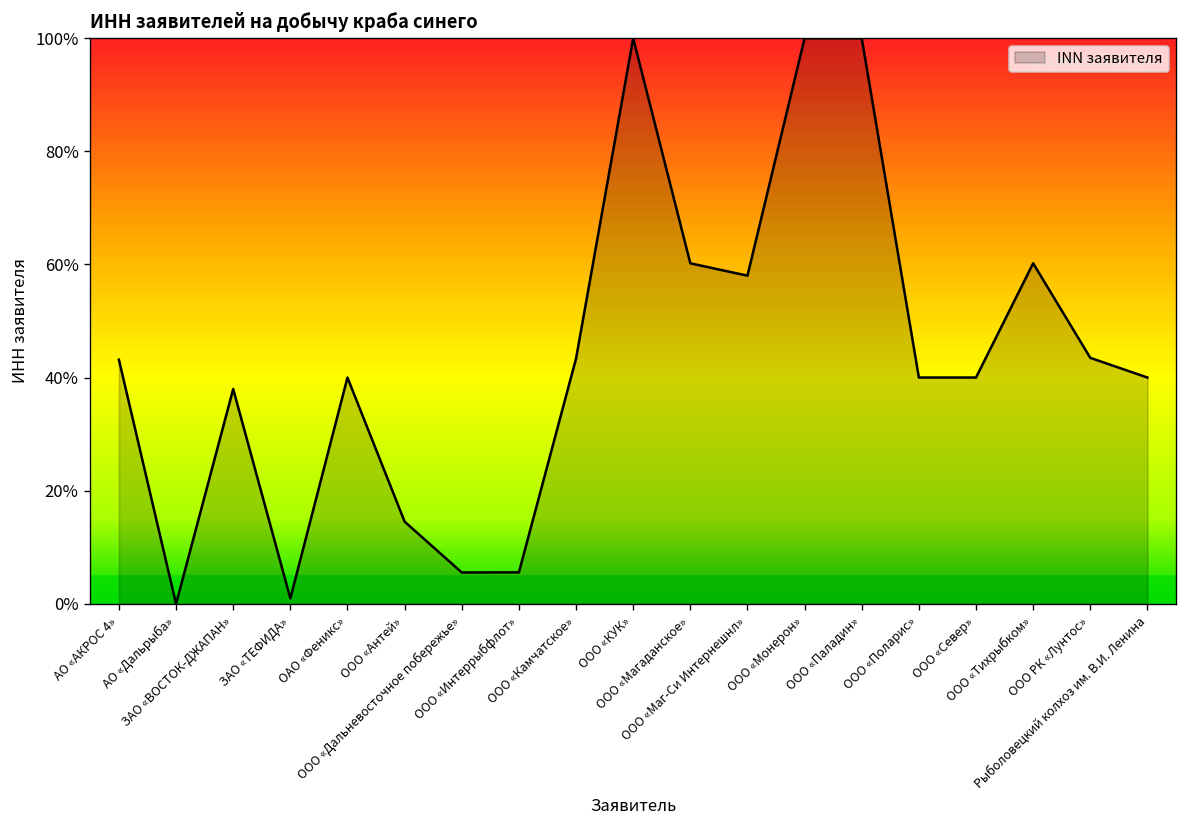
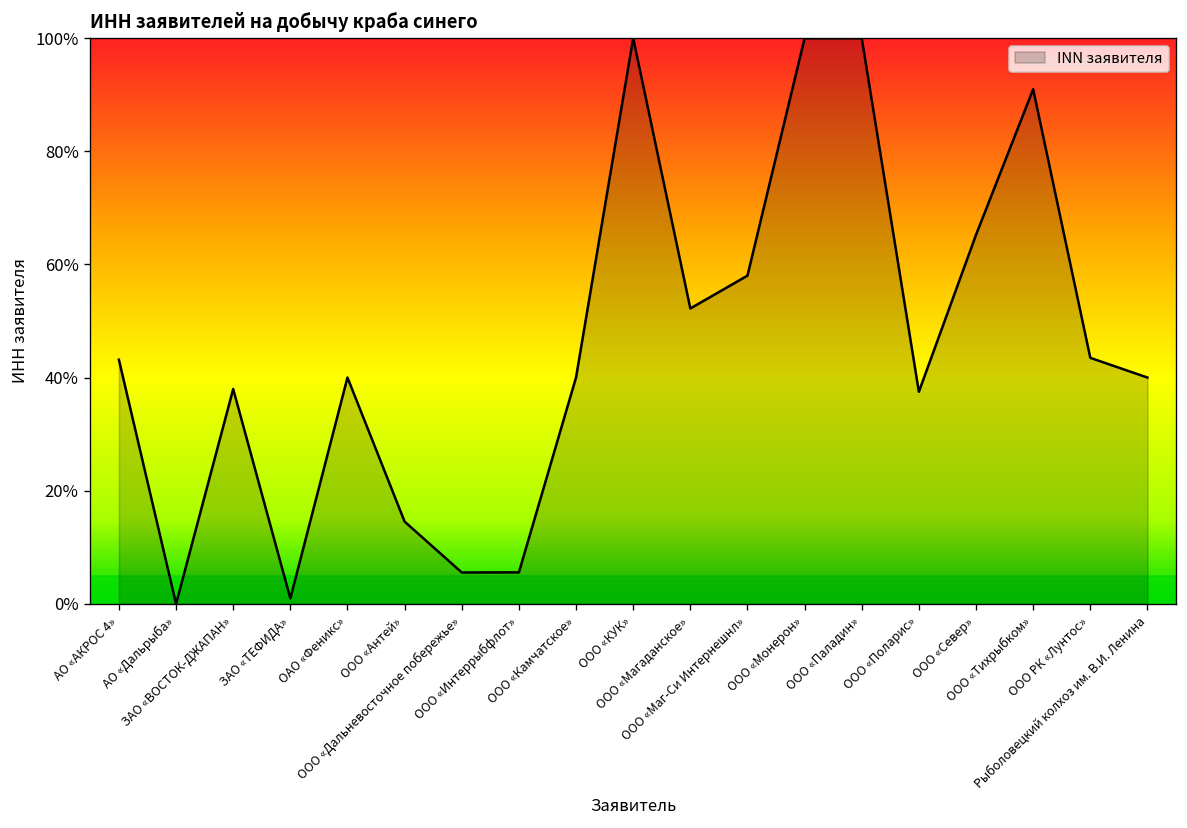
  {
    "АО «АКРОС 4»": "43%",
    "ЗАО «ВОСТОК-ДЖАПАН»": "38%",
    "ОАО «Феникс»": "40%",
    "ООО «Антей»": "15%",
    "ООО «Дальневосточное побережье»": "6%",
    "ООО «Интеррыбфлот»": "6%",
-   "ООО «Камчатское»": "43%",
+   "ООО «Камчатское»": "40%",
    "ООО «КУК»": "100%",
-   "ООО «Магаданское»": "60%",
+   "ООО «Магаданское»": "52%",
    "ООО «Маг-Си Интернешнл»": "58%",
    "ООО «Монерон»": "100%",
    "ООО «Паладин»": "100%",
-   "ООО «Поларис»": "40%",
-   "ООО «Север»": "40%",
-   "ООО «Тихрыбком»": "60%",
+   "ООО «Поларис»": "37%",
+   "ООО «Север»": "65%",
+   "ООО «Тихрыбком»": "91%",
    "ООО РК «Лунтос»": "43%",
    "Рыболовецкий колхоз им. В.И. Ленина": "40%"
  }
